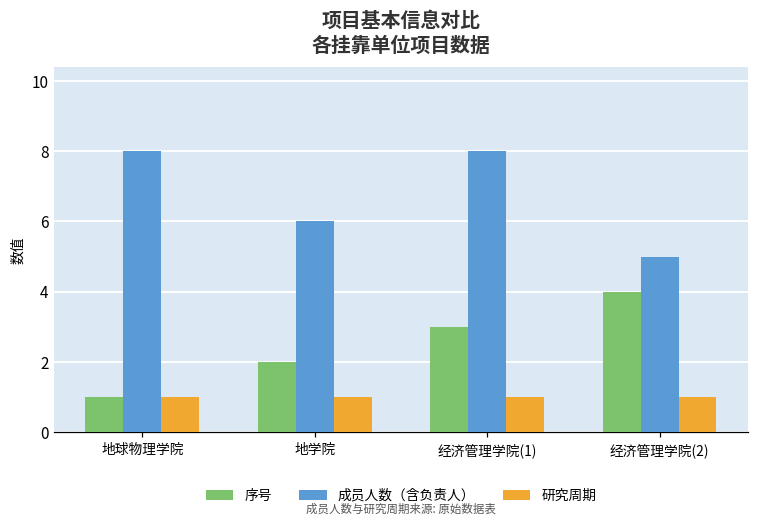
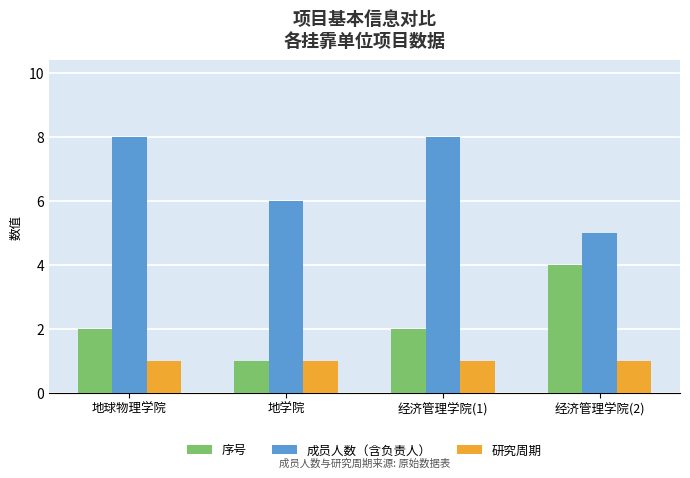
  {
    "序号": {
-     "地球物理学院": 1,
-     "地学院": 2,
-     "经济管理学院(1)": 3,
+     "地球物理学院": 2,
+     "地学院": 1,
+     "经济管理学院(1)": 2,
      "经济管理学院(2)": 4
    },
    "成员人数（含负责人）": {
      "地球物理学院": 8,
      "地学院": 6,
      "经济管理学院(1)": 8,
      "经济管理学院(2)": 5
    },
    "研究周期": {
      "地球物理学院": 1,
      "地学院": 1,
      "经济管理学院(1)": 1,
      "经济管理学院(2)": 1
    }
  }
